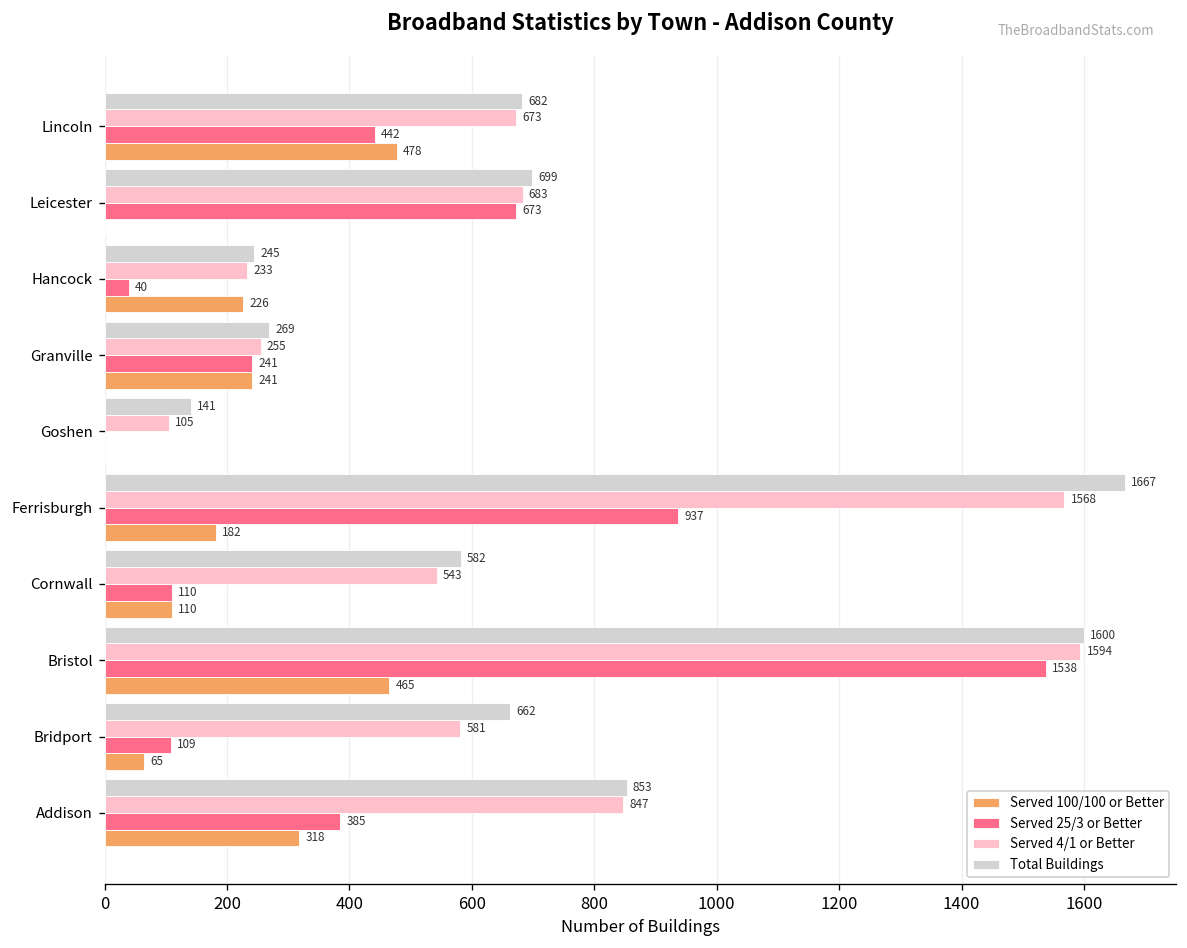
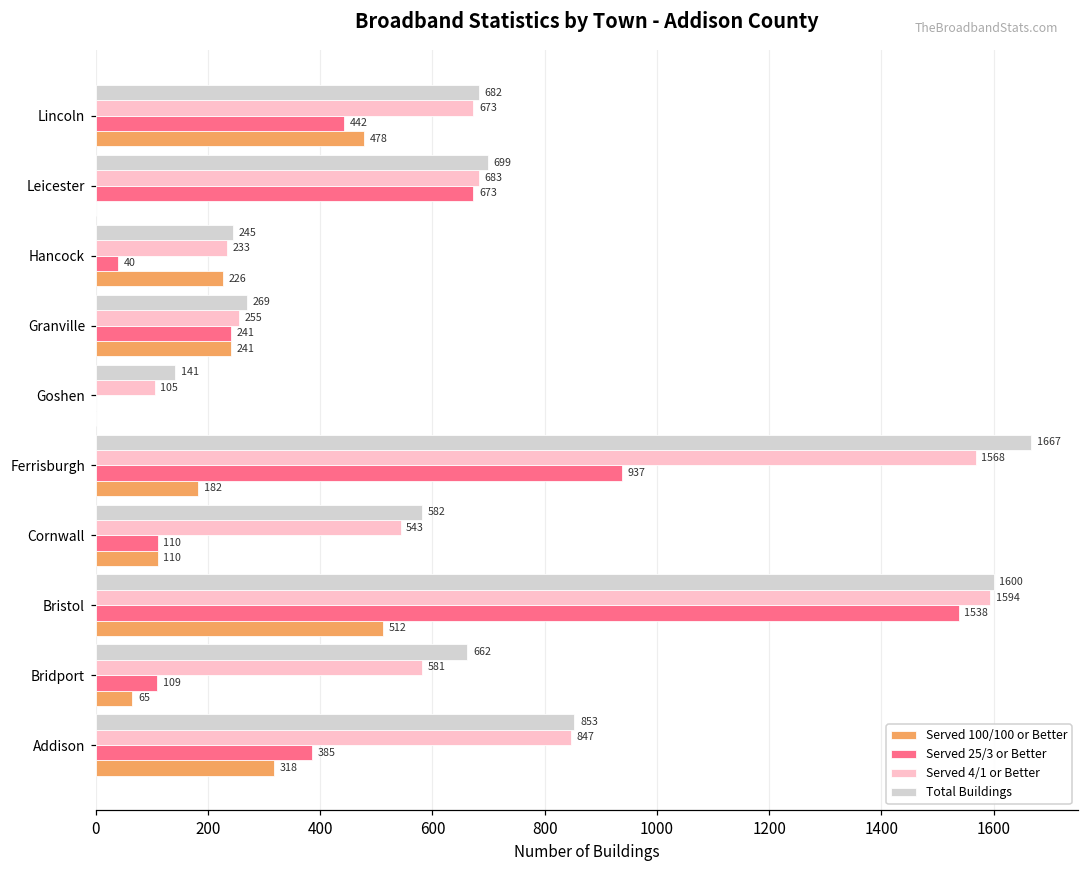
  {
    "Served 100/100 or Better": {
      "Lincoln": 478,
      "Hancock": 226,
      "Granville": 241,
      "Ferrisburgh": 182,
      "Cornwall": 110,
-     "Bristol": 465,
+     "Bristol": 512,
      "Bridport": 65,
      "Addison": 318
    },
    "Served 25/3 or Better": {
      "Lincoln": 442,
      "Leicester": 673,
      "Hancock": 40,
      "Granville": 241,
      "Ferrisburgh": 937,
      "Cornwall": 110,
      "Bristol": 1538,
      "Bridport": 109,
      "Addison": 385
    }
  }
